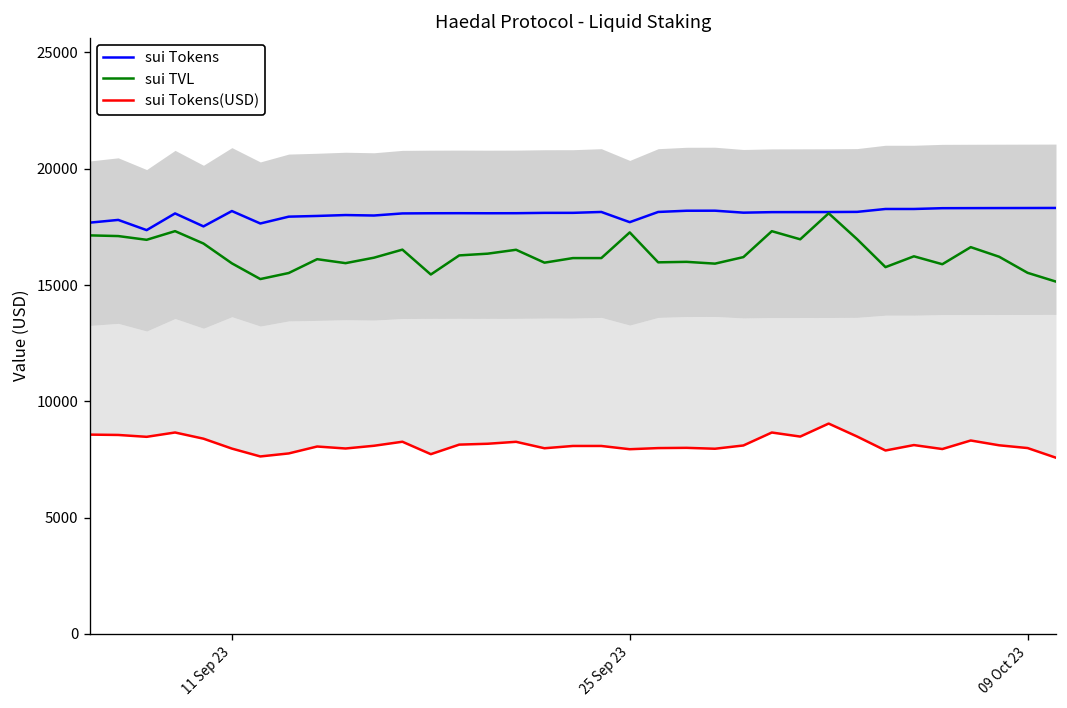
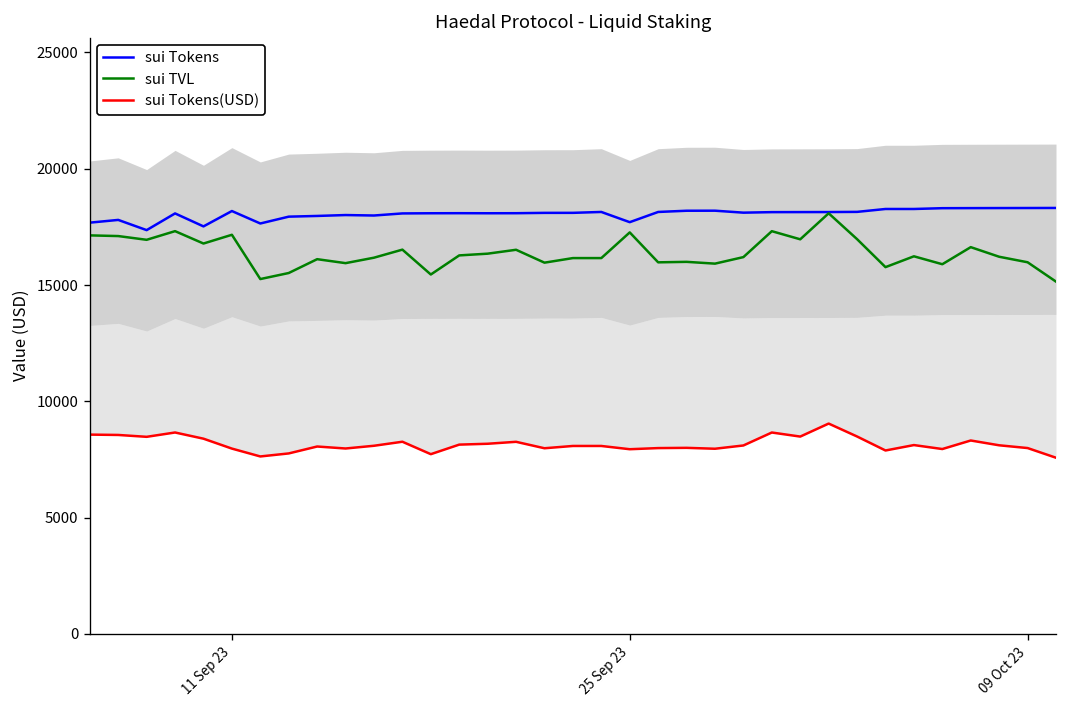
  {
    "sui Tokens": {
      "11 Sep 23": 18200,
      "25 Sep 23": 17700,
      "09 Oct 23": 18300
    },
    "sui TVL": {
-     "11 Sep 23": 15900,
+     "11 Sep 23": 17200,
      "25 Sep 23": 17300,
-     "09 Oct 23": 15500
+     "09 Oct 23": 16000
    },
    "sui Tokens(USD)": {
      "11 Sep 23": 8000,
      "25 Sep 23": 7900,
      "09 Oct 23": 8000
    }
  }
